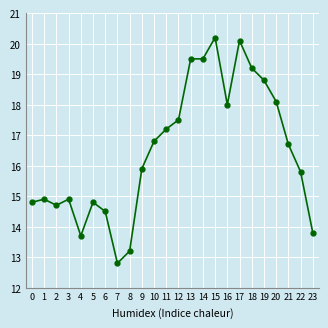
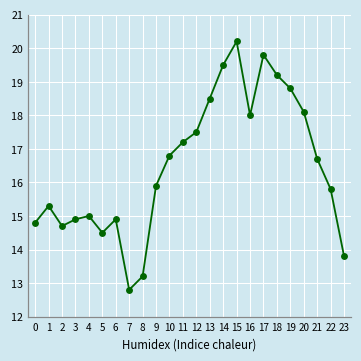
  {
    "0": 14.8,
-   "1": 14.9,
+   "1": 15.3,
    "2": 14.7,
    "3": 14.9,
-   "4": 13.7,
-   "5": 14.8,
-   "6": 14.5,
+   "4": 15.0,
+   "5": 14.5,
+   "6": 14.9,
    "7": 12.8,
    "8": 13.2,
    "9": 15.9,
    "10": 16.8,
    "11": 17.2,
    "12": 17.5,
-   "13": 19.5,
+   "13": 18.5,
    "14": 19.5,
    "15": 20.2,
    "16": 18.0,
-   "17": 20.1,
+   "17": 19.8,
    "18": 19.2,
    "19": 18.8,
    "20": 18.1,
    "21": 16.7,
    "22": 15.8,
    "23": 13.8
  }
